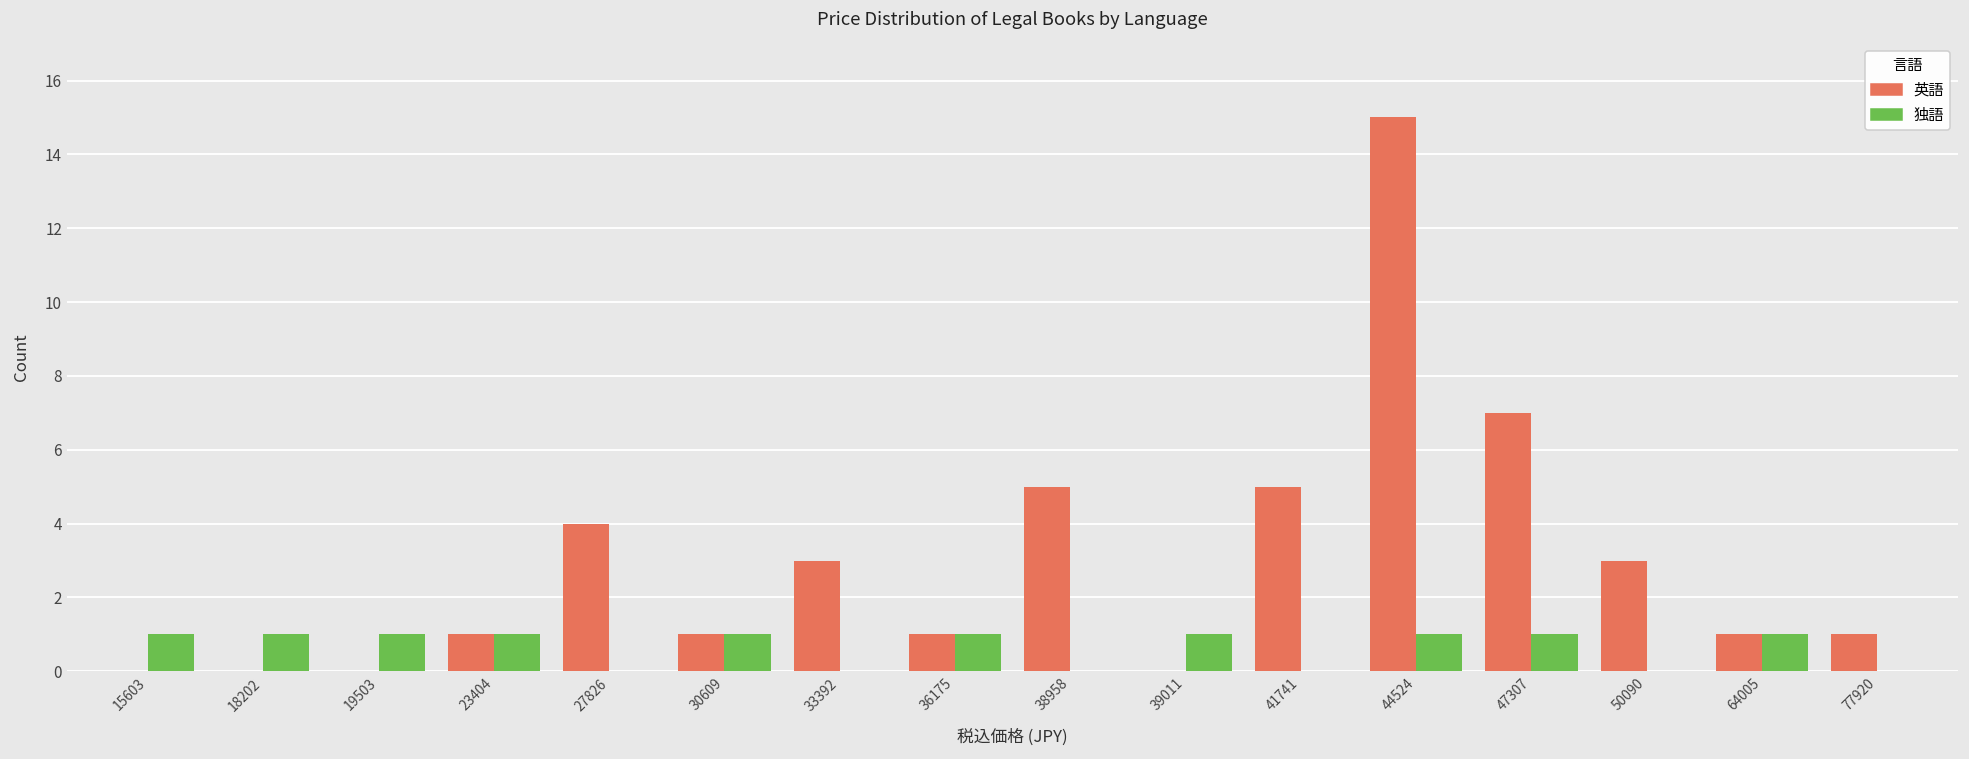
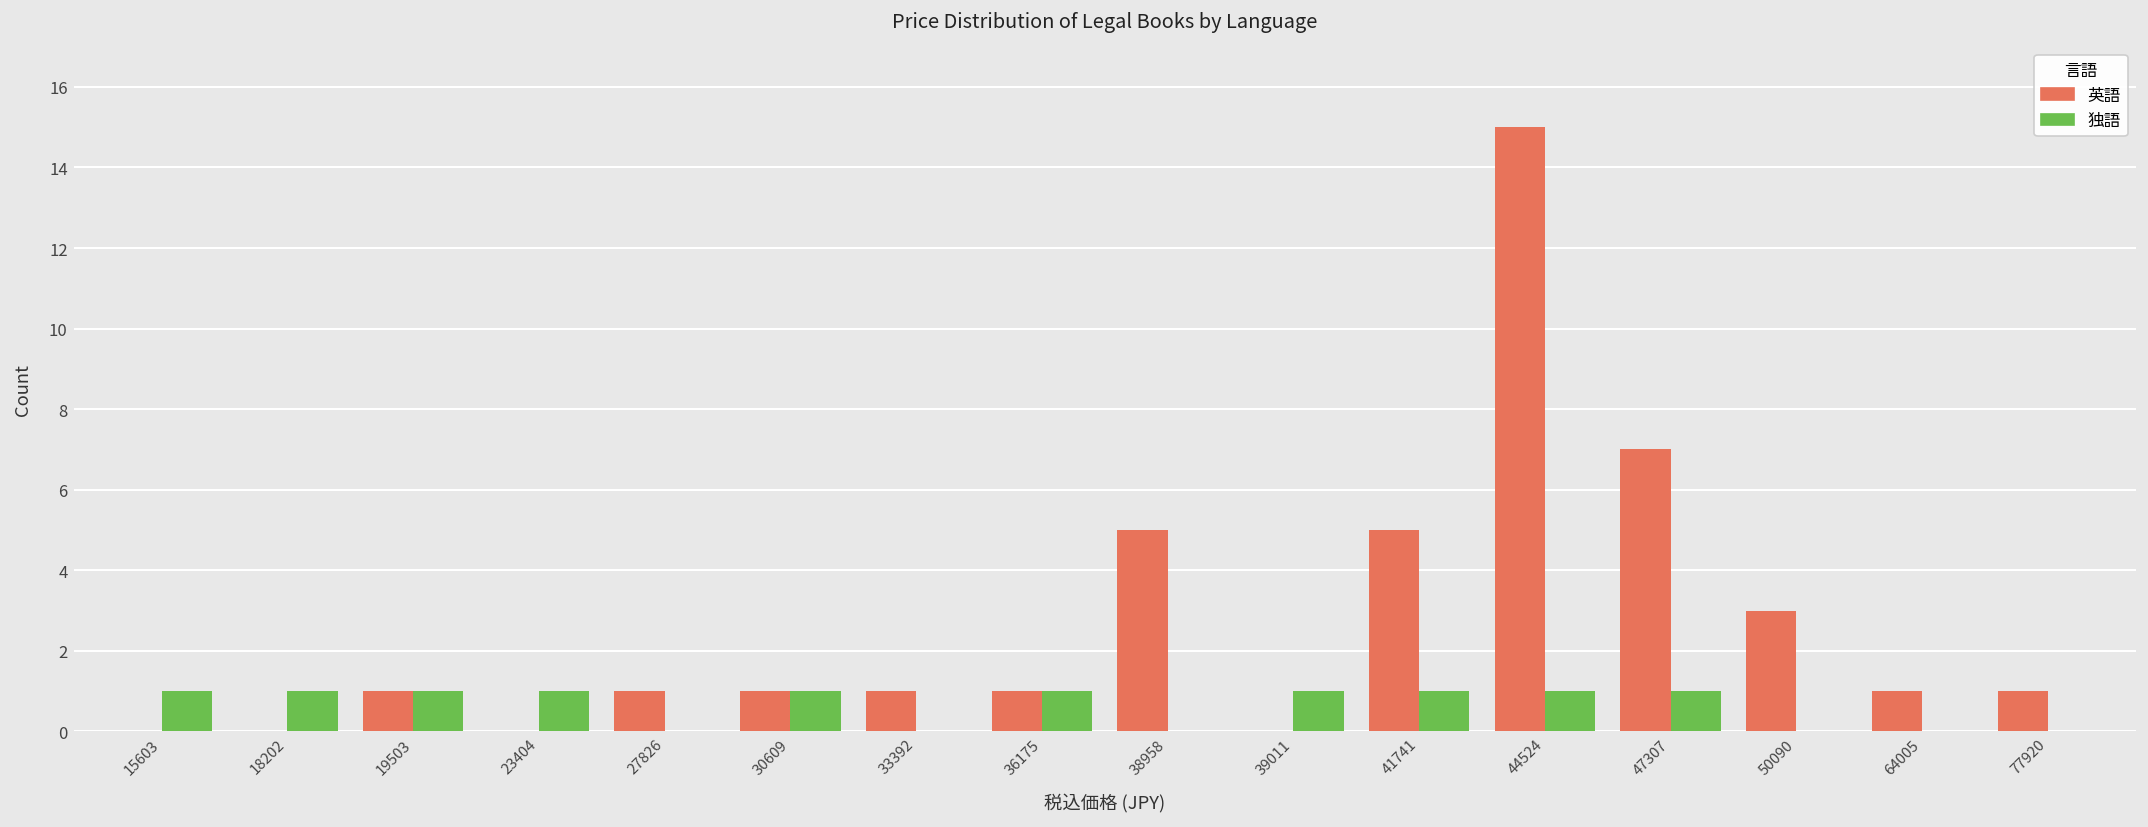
  {
    "英語": {
      "15603": 0,
      "18202": 0,
-     "19503": 0,
-     "23404": 1,
-     "27826": 4,
+     "19503": 1,
+     "23404": 0,
+     "27826": 1,
      "30609": 1,
-     "33392": 3,
+     "33392": 1,
      "36175": 1,
      "38958": 5,
      "39011": 0,
      "41741": 5,
      "44524": 15,
      "47307": 7,
      "50090": 3,
      "64005": 1,
      "77920": 1
    },
    "独語": {
      "15603": 1,
      "18202": 1,
      "19503": 1,
      "23404": 1,
      "27826": 0,
      "30609": 1,
      "33392": 0,
      "36175": 1,
      "38958": 0,
      "39011": 1,
-     "41741": 0,
+     "41741": 1,
      "44524": 1,
      "47307": 1,
      "50090": 0,
-     "64005": 1,
+     "64005": 0,
      "77920": 0
    }
  }
